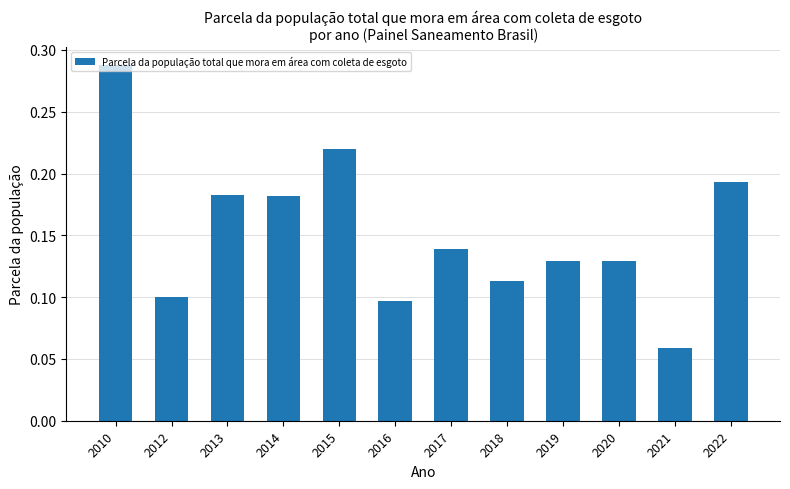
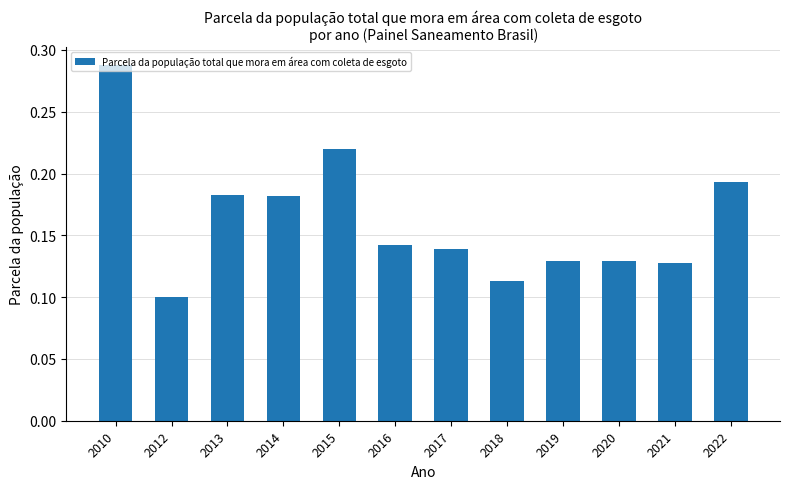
  {
    "2012": 0.100,
    "2013": 0.183,
    "2014": 0.182,
    "2015": 0.220,
-   "2016": 0.097,
+   "2016": 0.142,
    "2017": 0.139,
    "2018": 0.113,
    "2019": 0.129,
    "2020": 0.129,
-   "2021": 0.059,
+   "2021": 0.128,
    "2022": 0.193
  }
